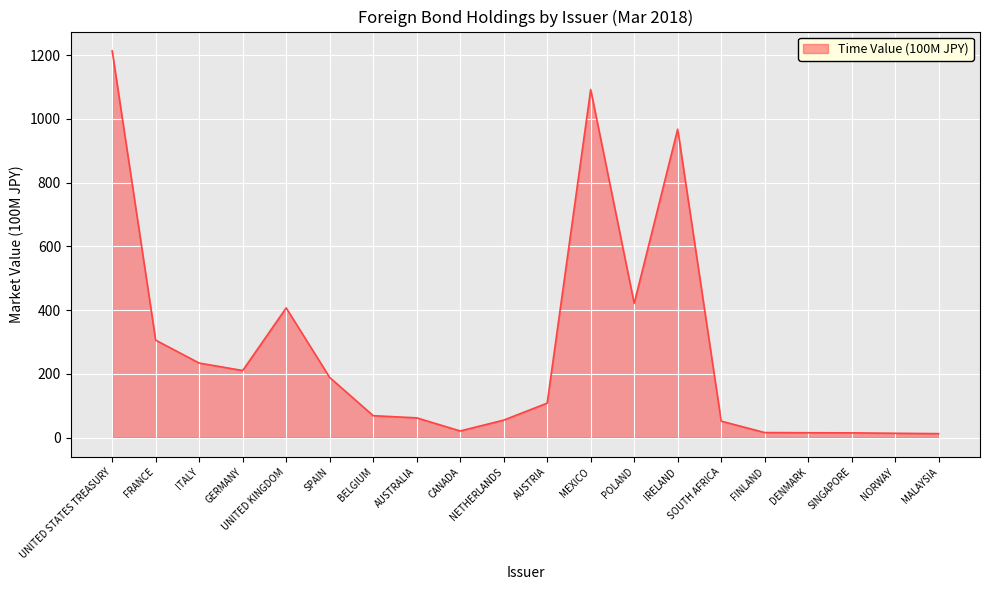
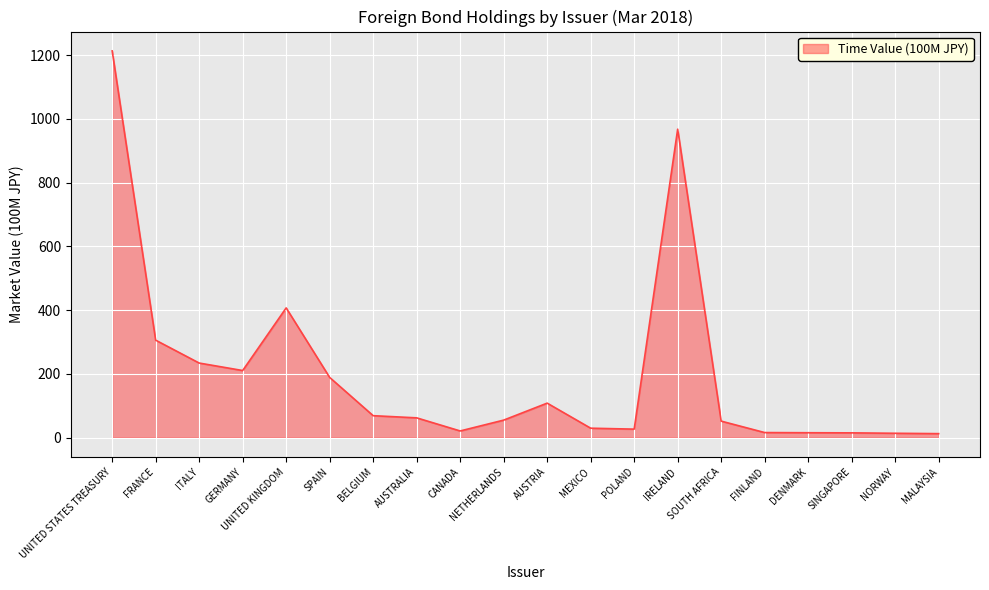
  {
    "UNITED STATES TREASURY": 1210,
    "FRANCE": 310,
    "ITALY": 230,
    "GERMANY": 210,
    "UNITED KINGDOM": 410,
    "SPAIN": 190,
    "BELGIUM": 70,
    "AUSTRALIA": 60,
    "CANADA": 20,
    "NETHERLANDS": 50,
    "AUSTRIA": 110,
-   "MEXICO": 1090,
-   "POLAND": 420,
+   "MEXICO": 30,
+   "POLAND": 30,
    "IRELAND": 970,
    "SOUTH AFRICA": 50,
    "FINLAND": 20,
    "DENMARK": 20,
    "SINGAPORE": 10,
    "NORWAY": 10,
    "MALAYSIA": 10
  }
